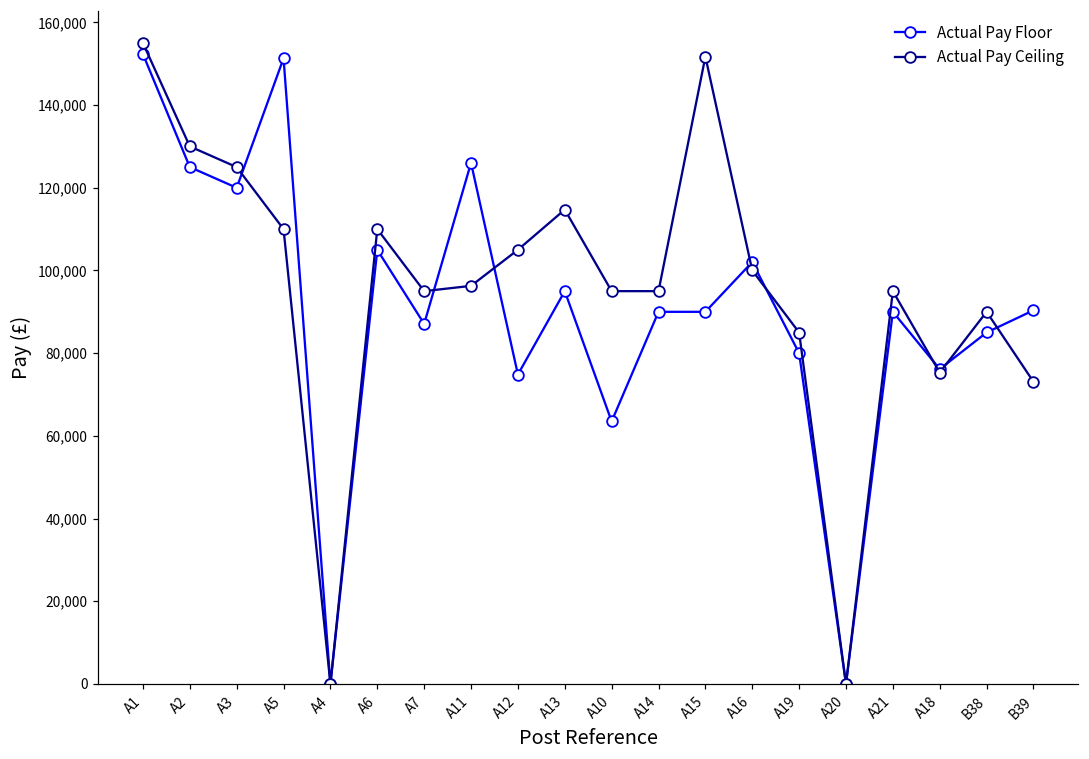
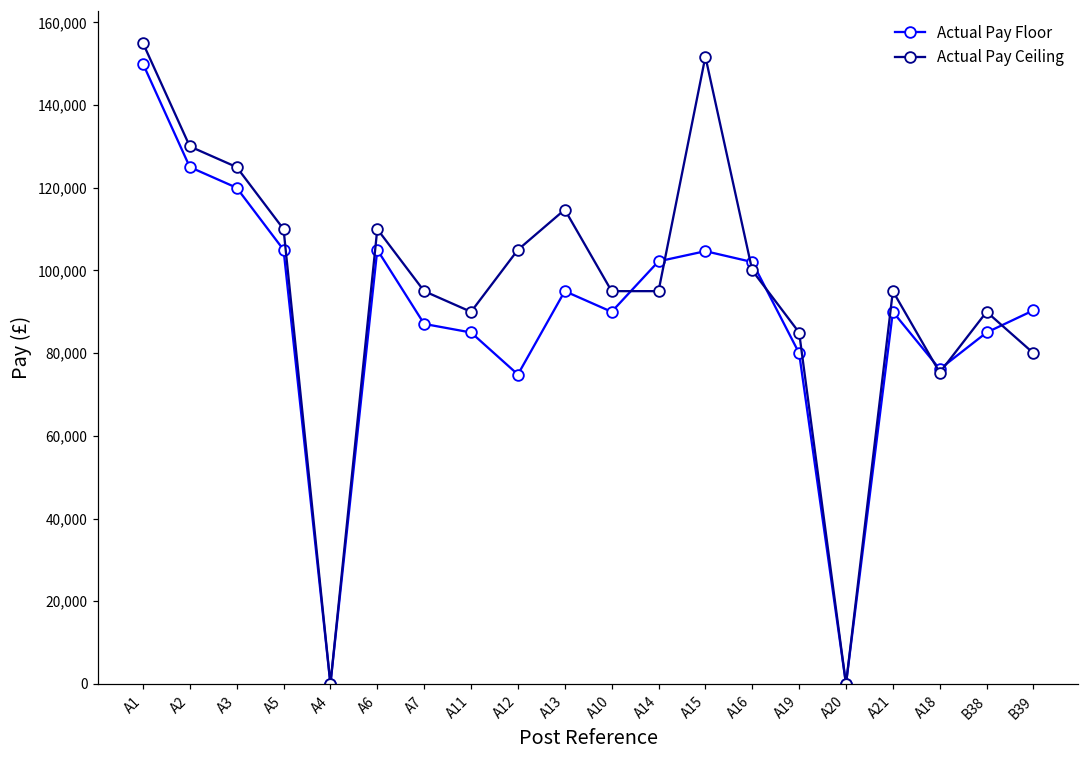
  {
    "Actual Pay Floor": {
-     "A1": "152,000",
+     "A1": "150,000",
      "A2": "125,000",
      "A3": "120,000",
-     "A5": "151,000",
+     "A5": "105,000",
      "A6": "105,000",
      "A7": "87,000",
-     "A11": "126,000",
+     "A11": "85,000",
      "A12": "75,000",
      "A13": "95,000",
-     "A10": "63,000",
-     "A14": "90,000",
-     "A15": "90,000",
+     "A10": "90,000",
+     "A14": "102,000",
+     "A15": "105,000",
      "A16": "102,000",
      "A19": "80,000",
      "A21": "90,000",
      "A18": "76,000",
      "B38": "85,000",
      "B39": "90,000"
    },
    "Actual Pay Ceiling": {
      "A1": "155,000",
      "A2": "130,000",
      "A3": "125,000",
      "A5": "110,000",
      "A6": "110,000",
      "A7": "95,000",
-     "A11": "96,000",
+     "A11": "90,000",
      "A12": "105,000",
      "A13": "115,000",
      "A10": "95,000",
      "A14": "95,000",
      "A15": "152,000",
      "A16": "100,000",
      "A19": "85,000",
      "A21": "95,000",
      "A18": "75,000",
      "B38": "90,000",
-     "B39": "73,000"
+     "B39": "80,000"
    }
  }
